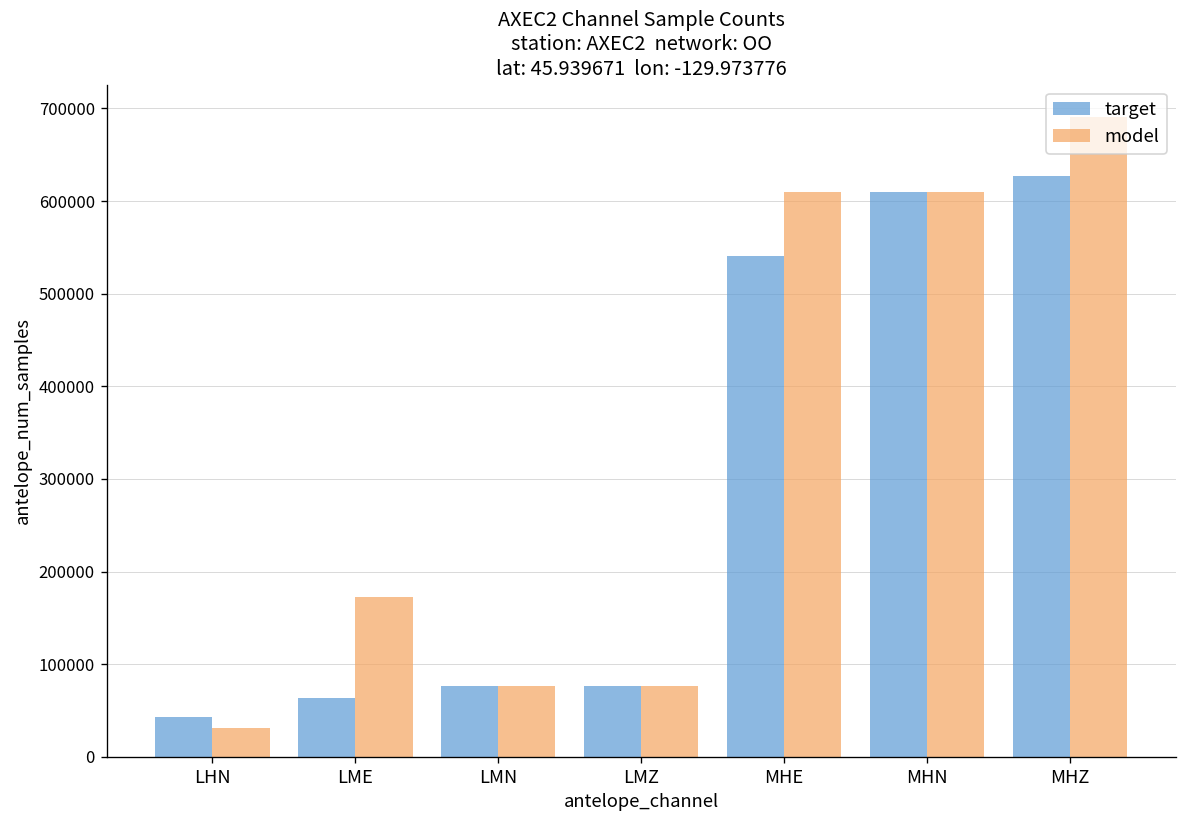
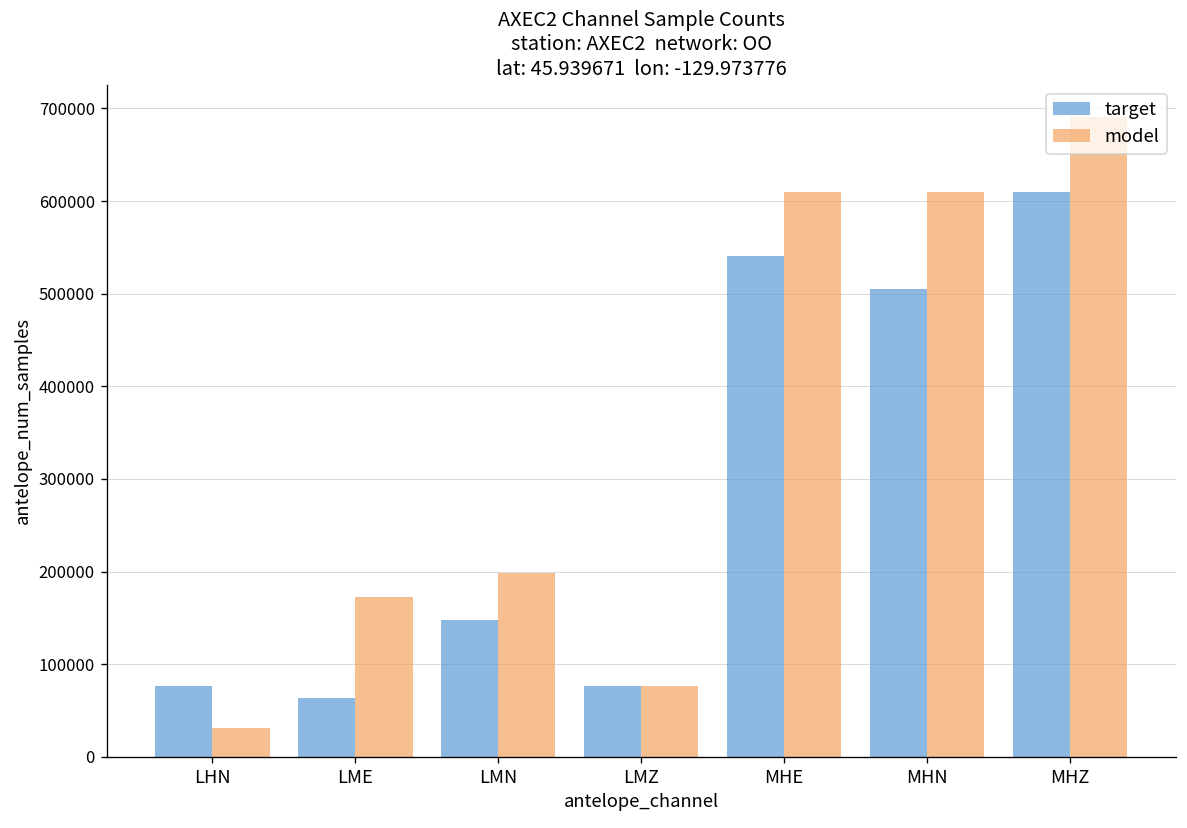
  {
    "target": {
-     "LHN": 40000,
+     "LHN": 80000,
      "LME": 60000,
-     "LMN": 80000,
+     "LMN": 150000,
      "LMZ": 80000,
      "MHE": 540000,
-     "MHN": 610000,
-     "MHZ": 630000
+     "MHN": 500000,
+     "MHZ": 610000
    },
    "model": {
      "LHN": 30000,
      "LME": 170000,
-     "LMN": 80000,
+     "LMN": 200000,
      "LMZ": 80000,
      "MHE": 610000,
      "MHN": 610000
    }
  }
